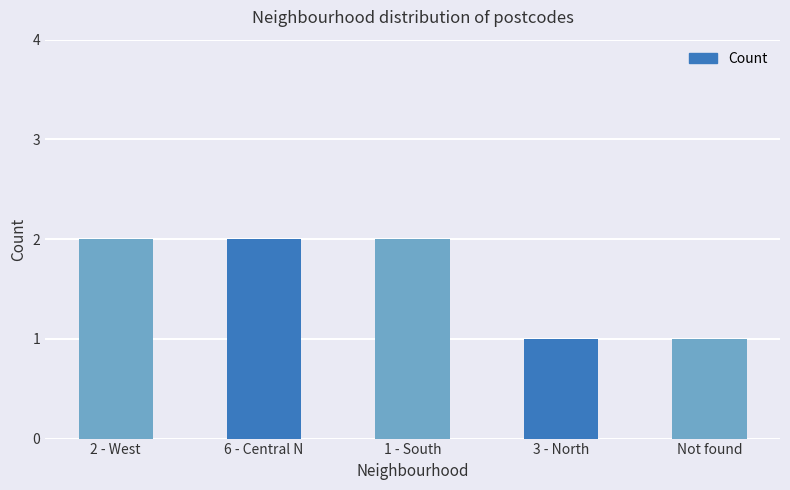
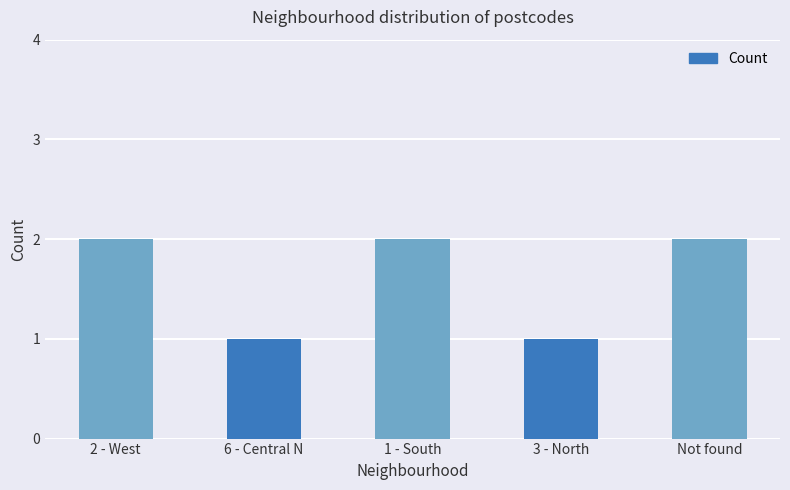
  {
    "2 - West": 2,
-   "6 - Central N": 2,
+   "6 - Central N": 1,
    "1 - South": 2,
    "3 - North": 1,
-   "Not found": 1
+   "Not found": 2
  }
